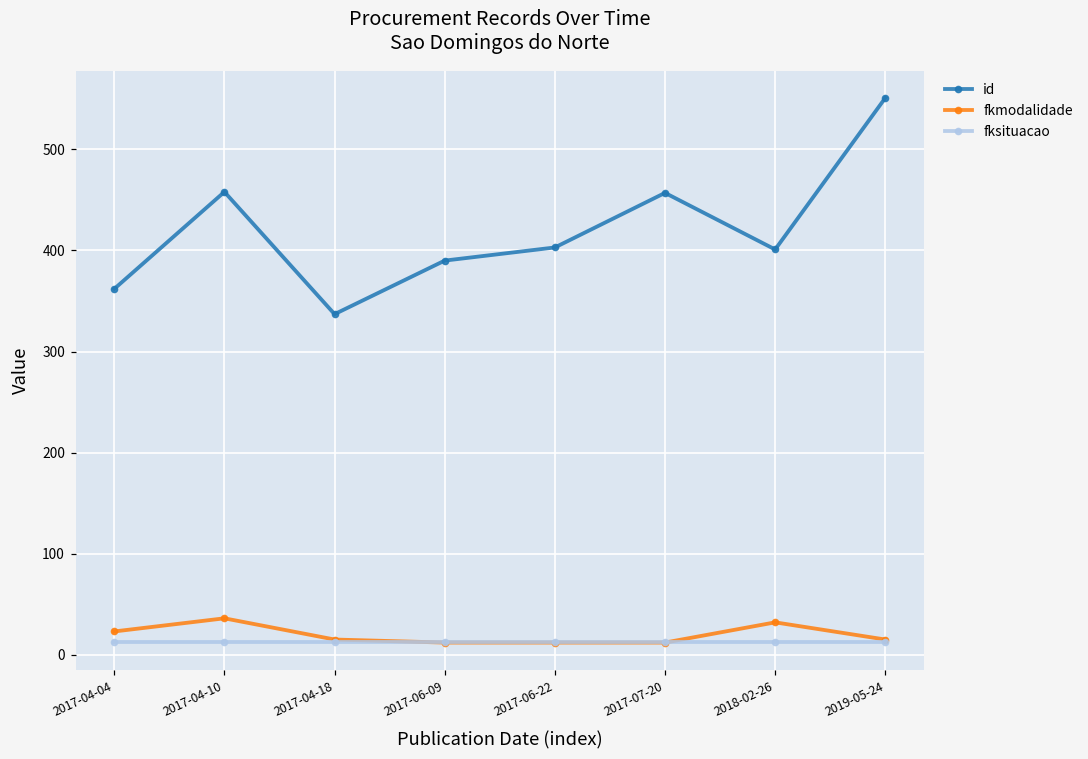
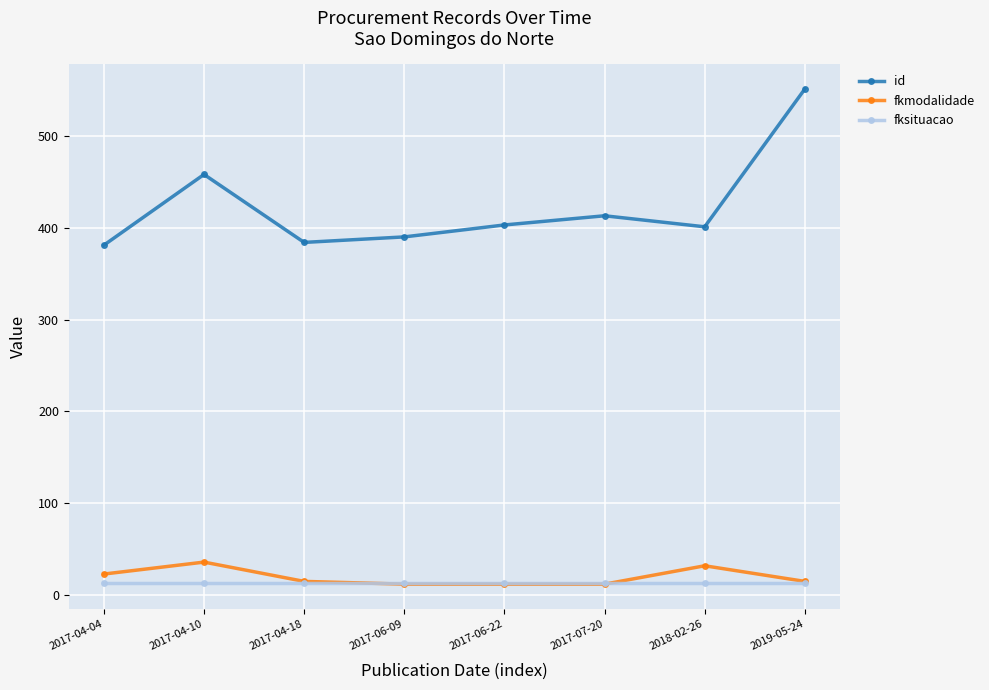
  {
    "id": {
-     "2017-04-04": 360,
+     "2017-04-04": 380,
      "2017-04-10": 460,
-     "2017-04-18": 340,
+     "2017-04-18": 380,
      "2017-06-09": 390,
      "2017-06-22": 400,
-     "2017-07-20": 460,
+     "2017-07-20": 410,
      "2018-02-26": 400,
      "2019-05-24": 550
    },
    "fkmodalidade": {
      "2017-04-04": 20,
      "2017-04-10": 40,
      "2018-02-26": 30
    },
    "fksituacao": {
      "2017-04-04": 10,
      "2017-04-10": 10,
      "2018-02-26": 10
    }
  }
